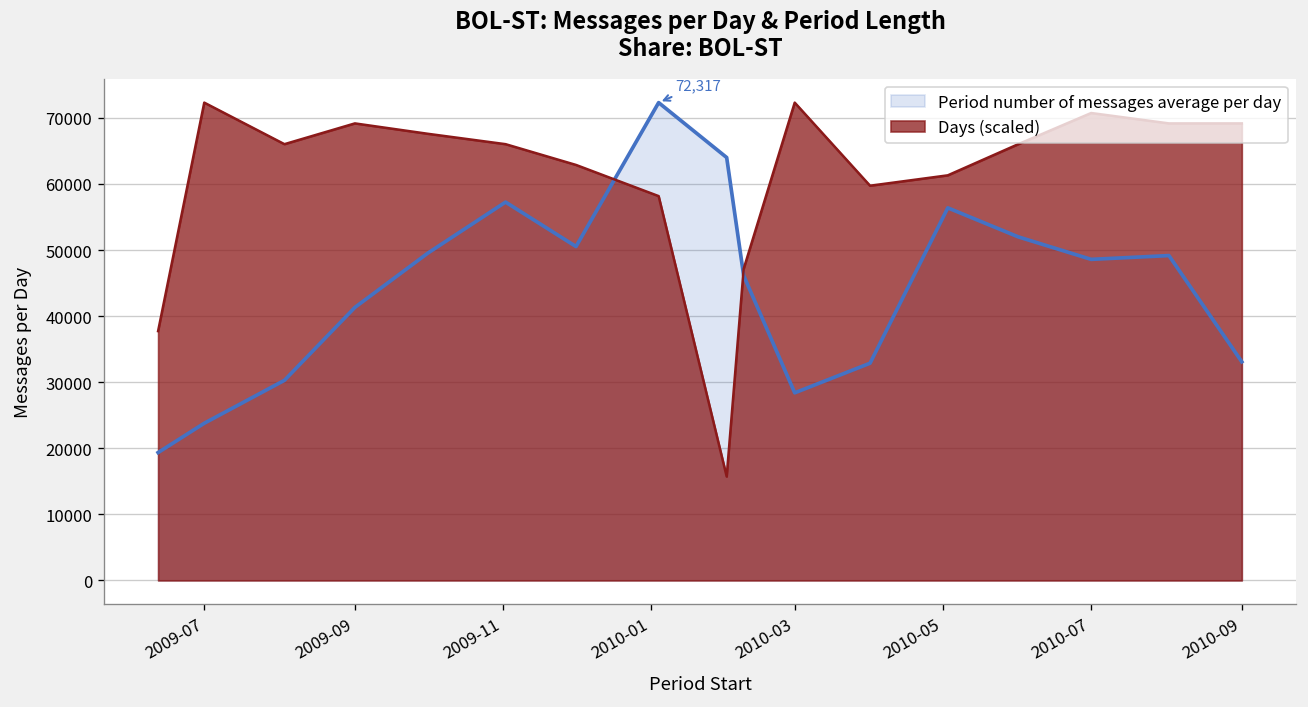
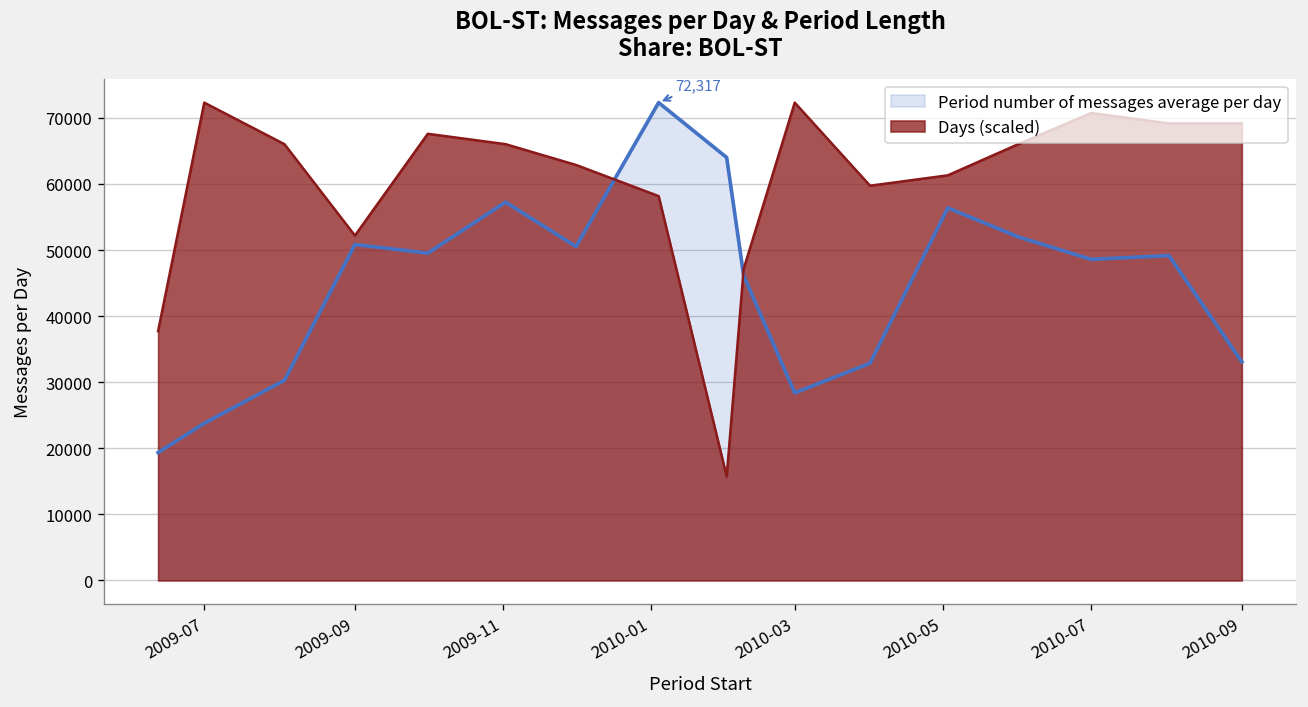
  {
    "Period number of messages average per day": {
      "2009-07": 24000,
-     "2009-09": 41000,
+     "2009-09": 51000,
      "2010-03": 28000,
      "2010-07": 49000,
      "2010-09": 33000
    },
    "Days (scaled)": {
      "2009-07": 72000,
-     "2009-09": 69000,
+     "2009-09": 52000,
      "2010-03": 72000
    }
  }
